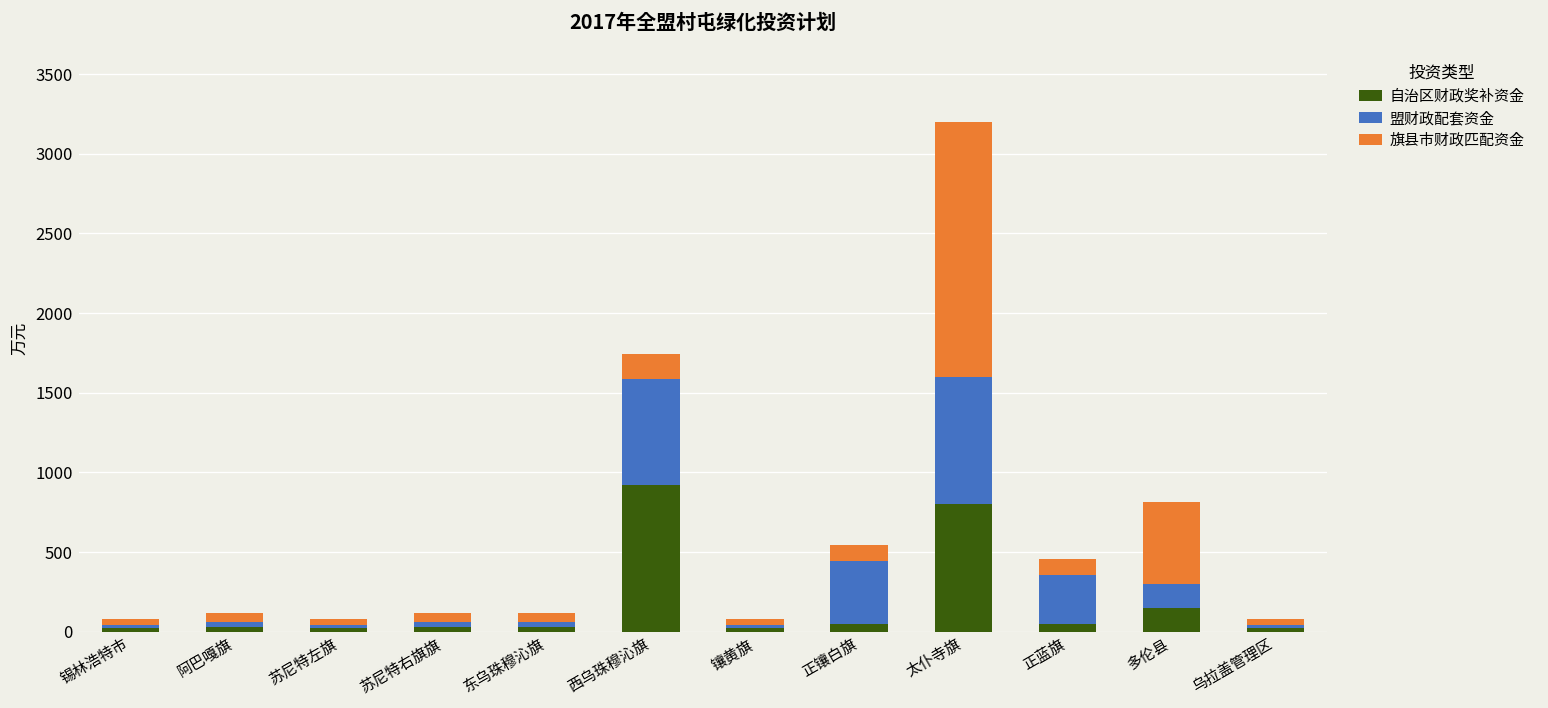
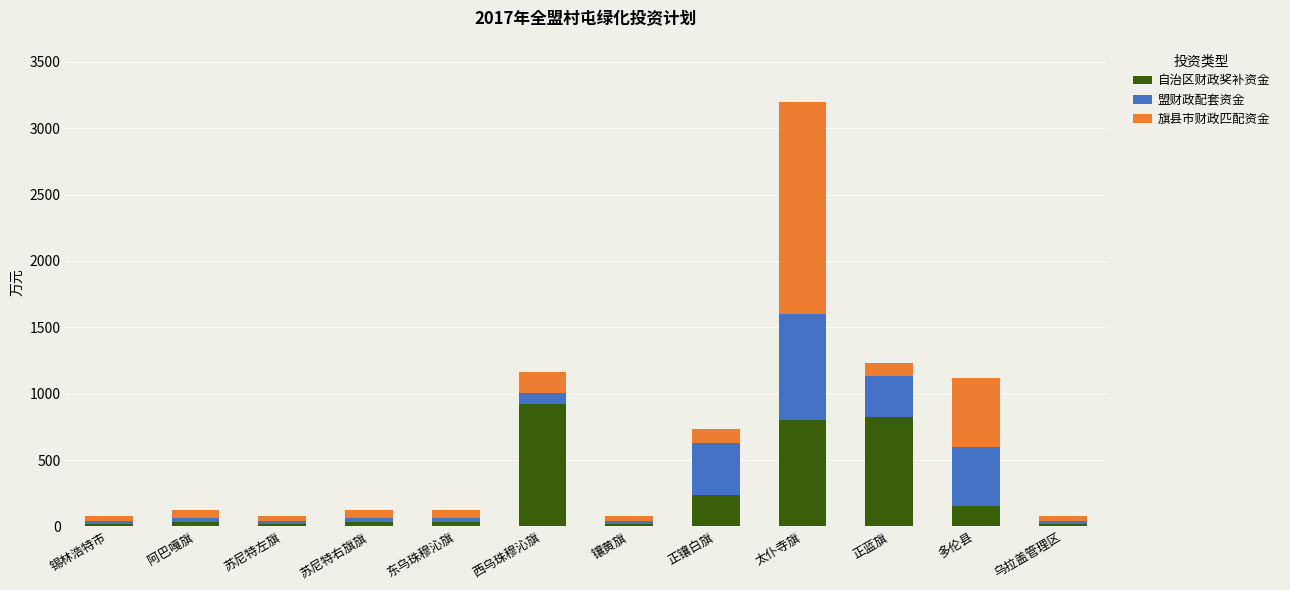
  {
    "自治区财政奖补资金": {
      "锡林浩特市": 20,
      "阿巴嘎旗": 30,
      "苏尼特左旗": 20,
      "苏尼特右旗旗": 30,
      "东乌珠穆沁旗": 30,
      "西乌珠穆沁旗": 920,
      "镶黄旗": 20,
-     "正镶白旗": 50,
+     "正镶白旗": 240,
      "太仆寺旗": 800,
-     "正蓝旗": 50,
+     "正蓝旗": 820,
      "多伦县": 150,
      "乌拉盖管理区": 20
    },
    "盟财政配套资金": {
      "锡林浩特市": 20,
      "阿巴嘎旗": 30,
      "苏尼特左旗": 20,
      "苏尼特右旗旗": 30,
      "东乌珠穆沁旗": 30,
-     "西乌珠穆沁旗": 660,
+     "西乌珠穆沁旗": 80,
      "镶黄旗": 20,
      "正镶白旗": 390,
      "太仆寺旗": 800,
      "正蓝旗": 310,
-     "多伦县": 150,
+     "多伦县": 450,
      "乌拉盖管理区": 20
    },
    "旗县市财政匹配资金": {
      "锡林浩特市": 40,
      "阿巴嘎旗": 60,
      "苏尼特左旗": 40,
      "苏尼特右旗旗": 60,
      "东乌珠穆沁旗": 60,
      "西乌珠穆沁旗": 160,
      "镶黄旗": 40,
      "正镶白旗": 100,
      "太仆寺旗": 1600,
      "正蓝旗": 100,
      "多伦县": 520,
      "乌拉盖管理区": 40
    }
  }
